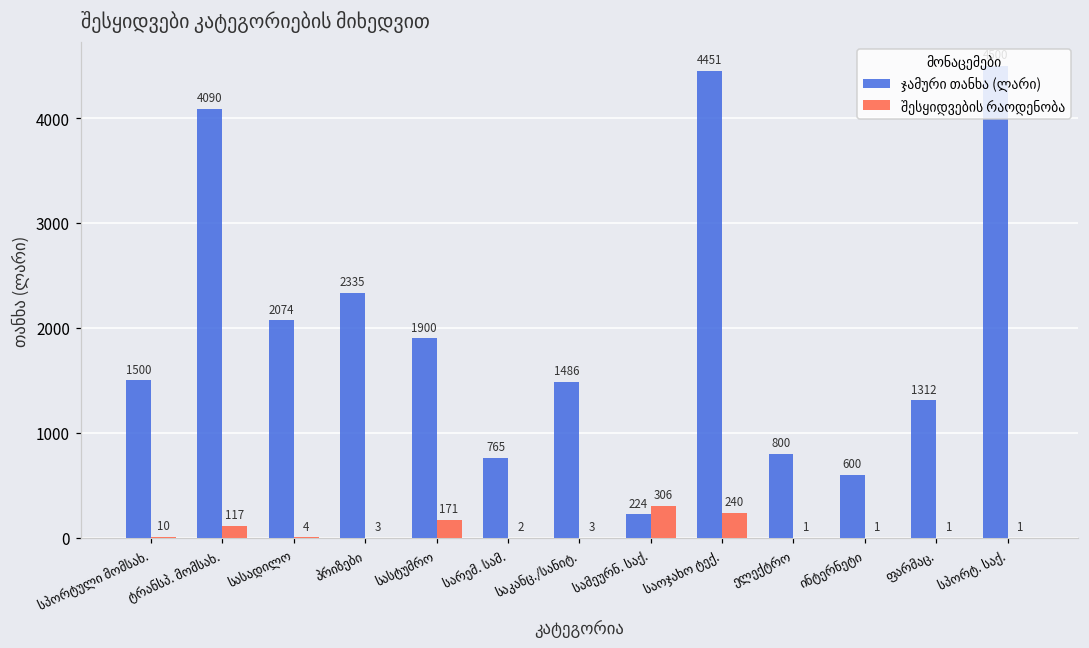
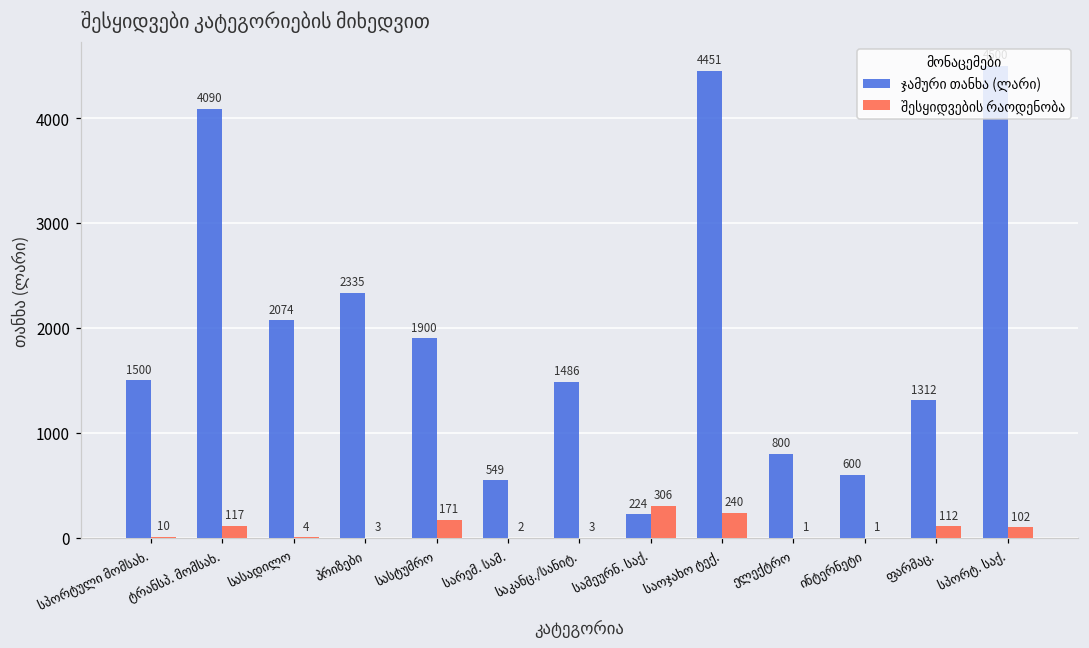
  {
    "ჯამური თანხა (ლარი)": {
      "სპორტული მომსახ.": 1500,
      "ტრანსპ. მომსახ.": 4090,
      "სასადილო": 2074,
      "პრიზები": 2335,
      "სასტუმრო": 1900,
-     "სარემ. სამ.": 765,
+     "სარემ. სამ.": 549,
      "საკანც./სანიტ.": 1486,
      "სამეურნ. საქ.": 224,
      "საოჯახო ტექ.": 4451,
      "ელექტრო": 800,
      "ინტერნეტი": 600,
      "ფარმაც.": 1312
    },
    "შესყიდვების რაოდენობა": {
      "სპორტული მომსახ.": 10,
      "ტრანსპ. მომსახ.": 117,
      "სასადილო": 4,
      "პრიზები": 3,
      "სასტუმრო": 171,
      "სარემ. სამ.": 2,
      "საკანც./სანიტ.": 3,
      "სამეურნ. საქ.": 306,
      "საოჯახო ტექ.": 240,
      "ელექტრო": 1,
      "ინტერნეტი": 1,
-     "ფარმაც.": 1,
-     "სპორტ. საქ.": 1
+     "ფარმაც.": 112,
+     "სპორტ. საქ.": 102
    }
  }
